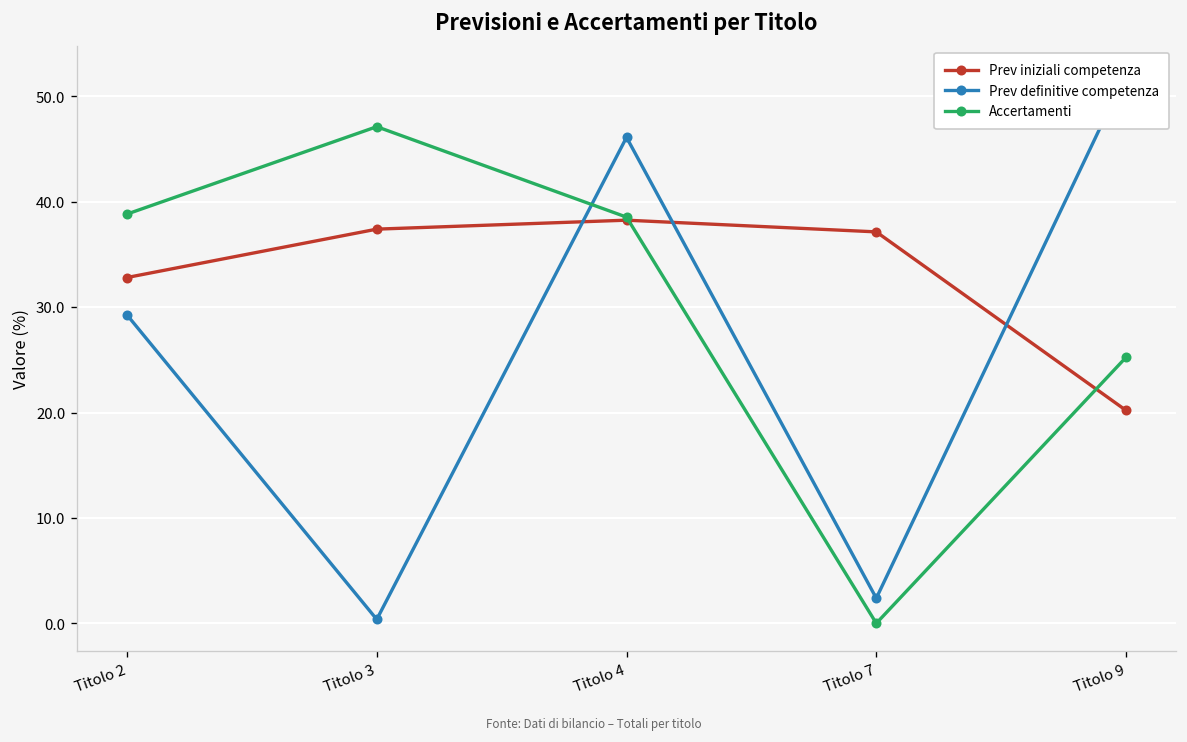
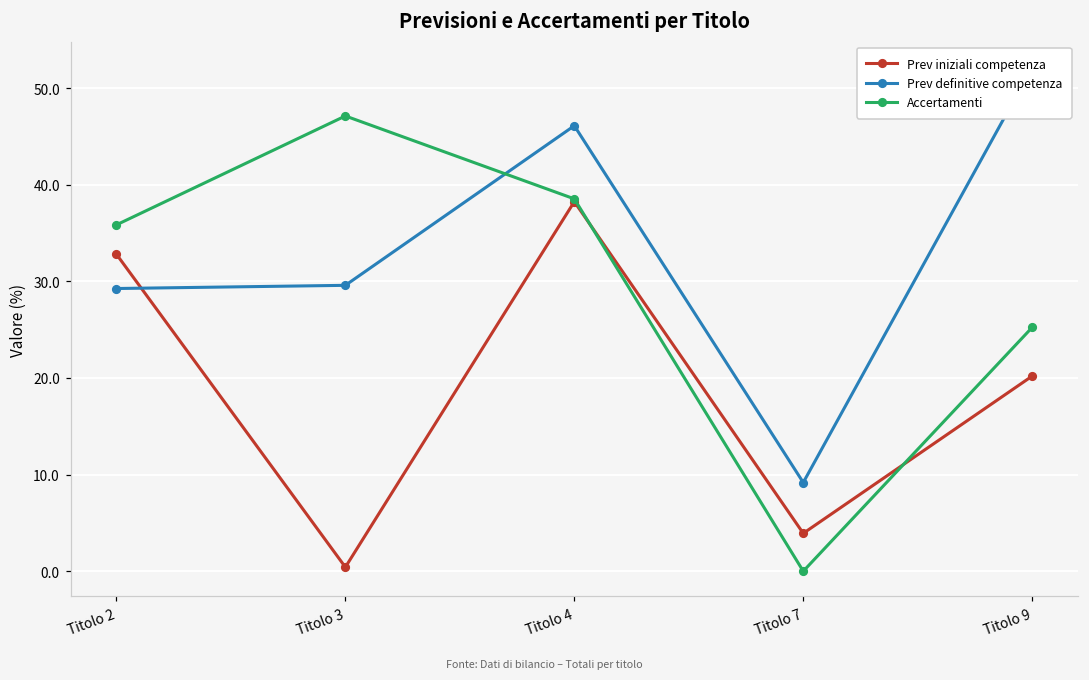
  {
    "Prev iniziali competenza": {
      "Titolo 2": 33,
-     "Titolo 3": 37,
+     "Titolo 3": 0,
      "Titolo 4": 38,
-     "Titolo 7": 37,
+     "Titolo 7": 4,
      "Titolo 9": 20
    },
    "Prev definitive competenza": {
      "Titolo 2": 29,
-     "Titolo 3": 0,
+     "Titolo 3": 30,
      "Titolo 4": 46,
-     "Titolo 7": 2
+     "Titolo 7": 9
    },
    "Accertamenti": {
-     "Titolo 2": 39,
+     "Titolo 2": 36,
      "Titolo 3": 47,
      "Titolo 4": 39,
      "Titolo 7": 0,
      "Titolo 9": 25
    }
  }
